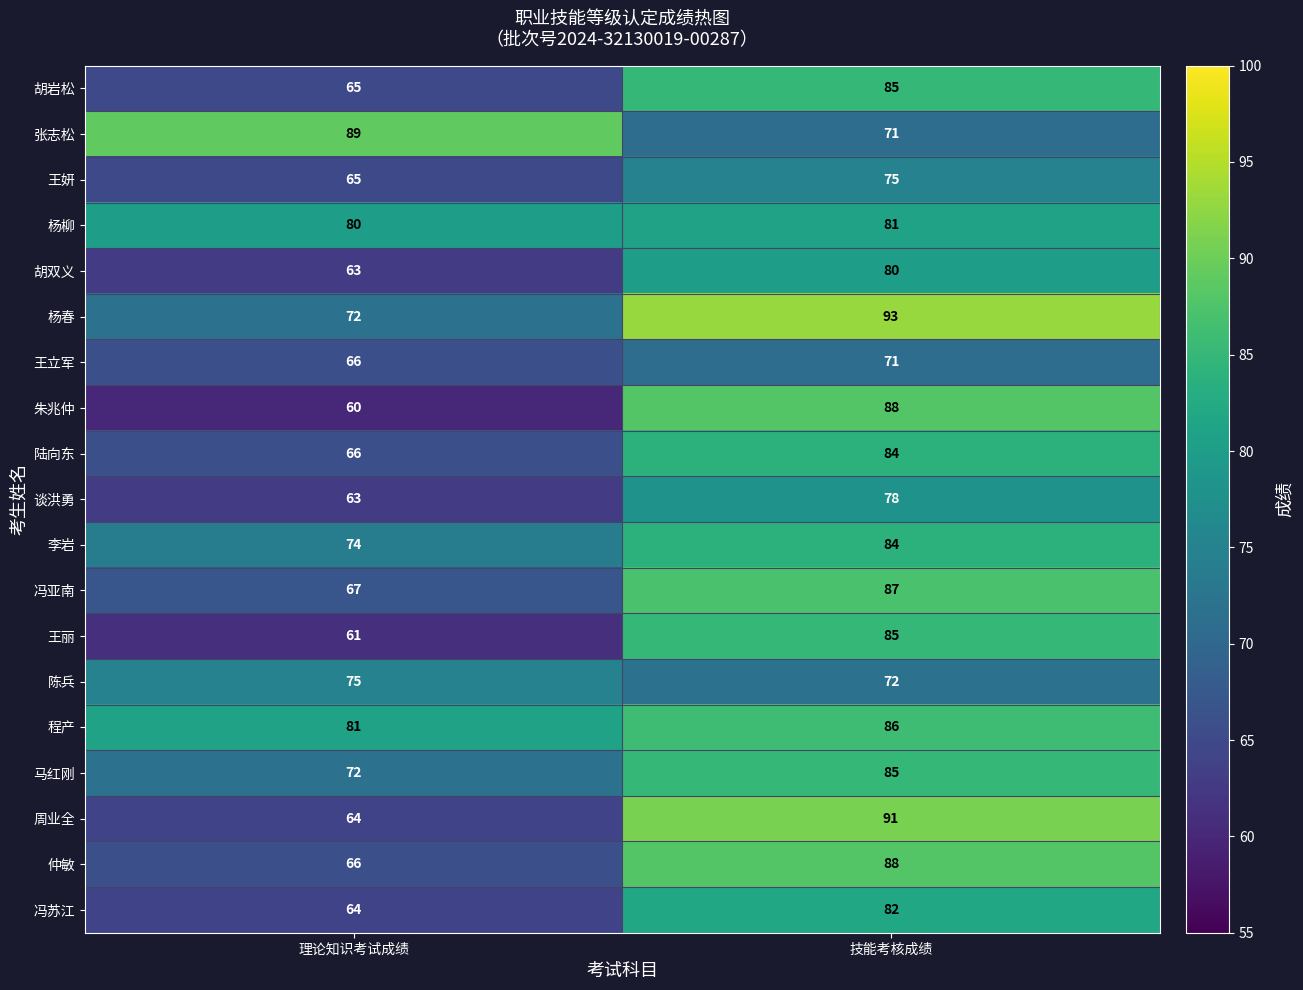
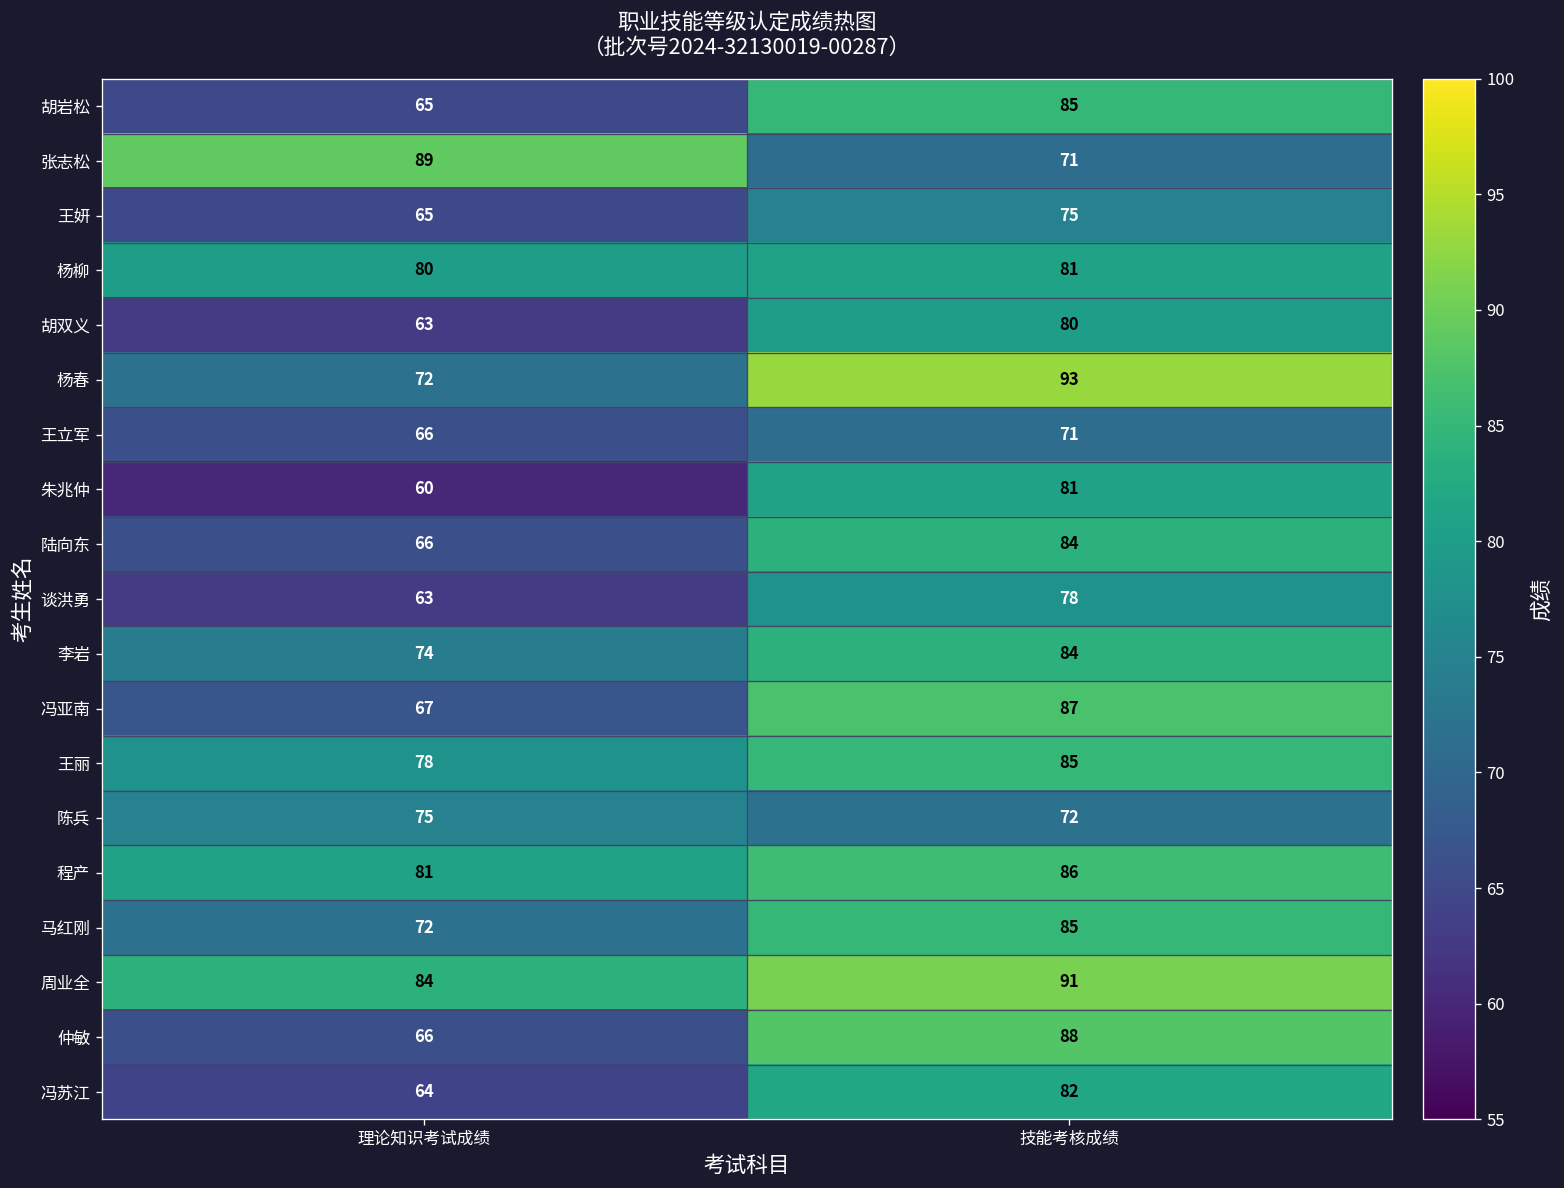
  {
    "胡岩松": {
      "理论知识考试成绩": 65,
      "技能考核成绩": 85
    },
    "张志松": {
      "理论知识考试成绩": 89,
      "技能考核成绩": 71
    },
    "王妍": {
      "理论知识考试成绩": 65,
      "技能考核成绩": 75
    },
    "杨柳": {
      "理论知识考试成绩": 80,
      "技能考核成绩": 81
    },
    "胡双义": {
      "理论知识考试成绩": 63,
      "技能考核成绩": 80
    },
    "杨春": {
      "理论知识考试成绩": 72,
      "技能考核成绩": 93
    },
    "王立军": {
      "理论知识考试成绩": 66,
      "技能考核成绩": 71
    },
    "朱兆仲": {
      "理论知识考试成绩": 60,
-     "技能考核成绩": 88
+     "技能考核成绩": 81
    },
    "陆向东": {
      "理论知识考试成绩": 66,
      "技能考核成绩": 84
    },
    "谈洪勇": {
      "理论知识考试成绩": 63,
      "技能考核成绩": 78
    },
    "李岩": {
      "理论知识考试成绩": 74,
      "技能考核成绩": 84
    },
    "冯亚南": {
      "理论知识考试成绩": 67,
      "技能考核成绩": 87
    },
    "王丽": {
-     "理论知识考试成绩": 61,
+     "理论知识考试成绩": 78,
      "技能考核成绩": 85
    },
    "陈兵": {
      "理论知识考试成绩": 75,
      "技能考核成绩": 72
    },
    "程产": {
      "理论知识考试成绩": 81,
      "技能考核成绩": 86
    },
    "马红刚": {
      "理论知识考试成绩": 72,
      "技能考核成绩": 85
    },
    "周业全": {
-     "理论知识考试成绩": 64,
+     "理论知识考试成绩": 84,
      "技能考核成绩": 91
    },
    "仲敏": {
      "理论知识考试成绩": 66,
      "技能考核成绩": 88
    },
    "冯苏江": {
      "理论知识考试成绩": 64,
      "技能考核成绩": 82
    }
  }
